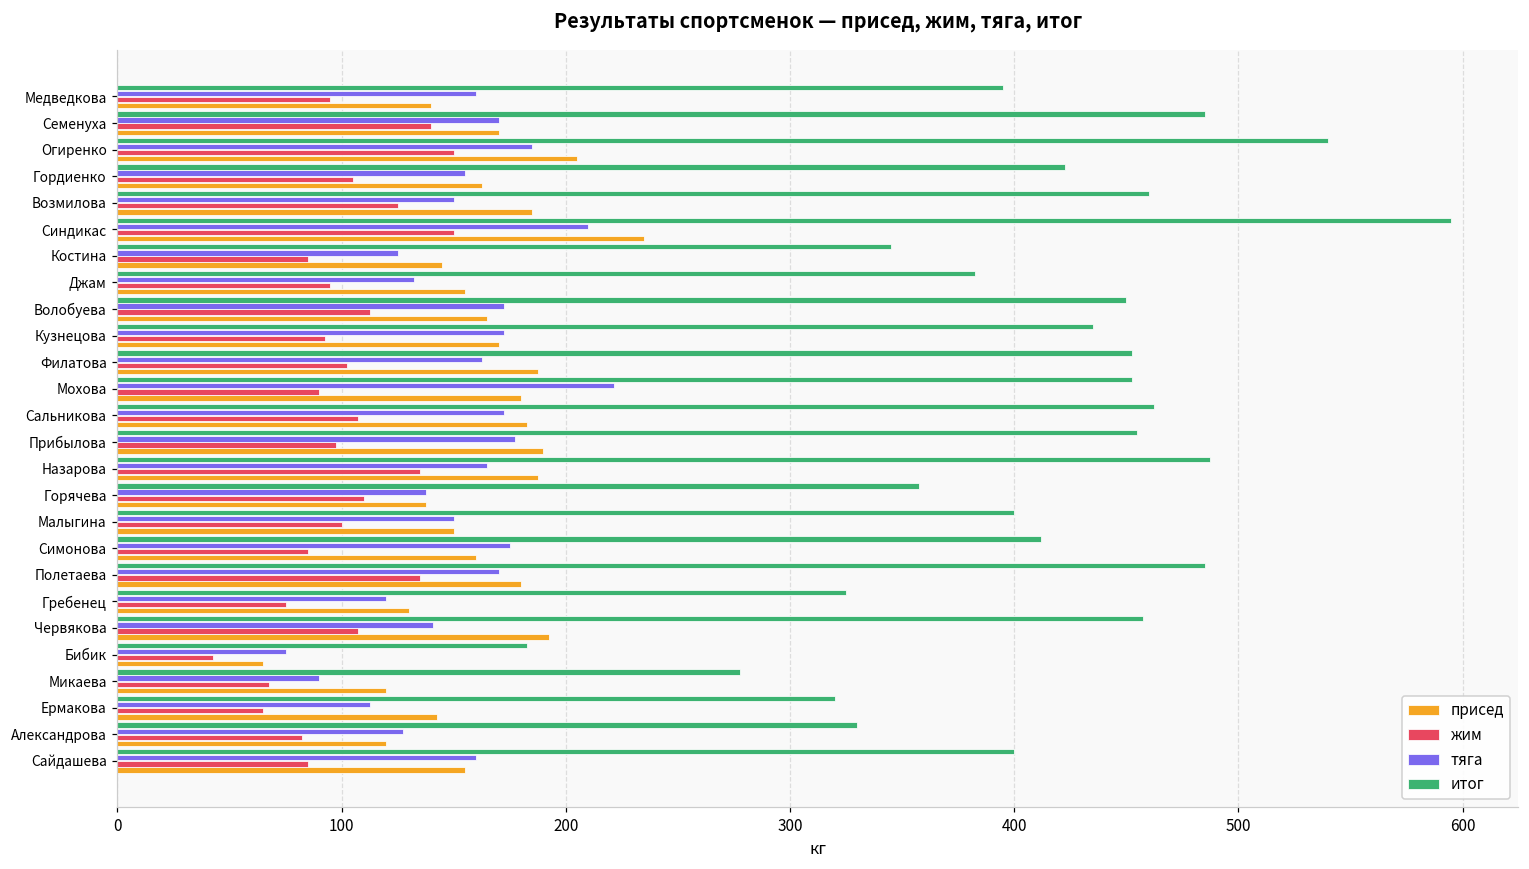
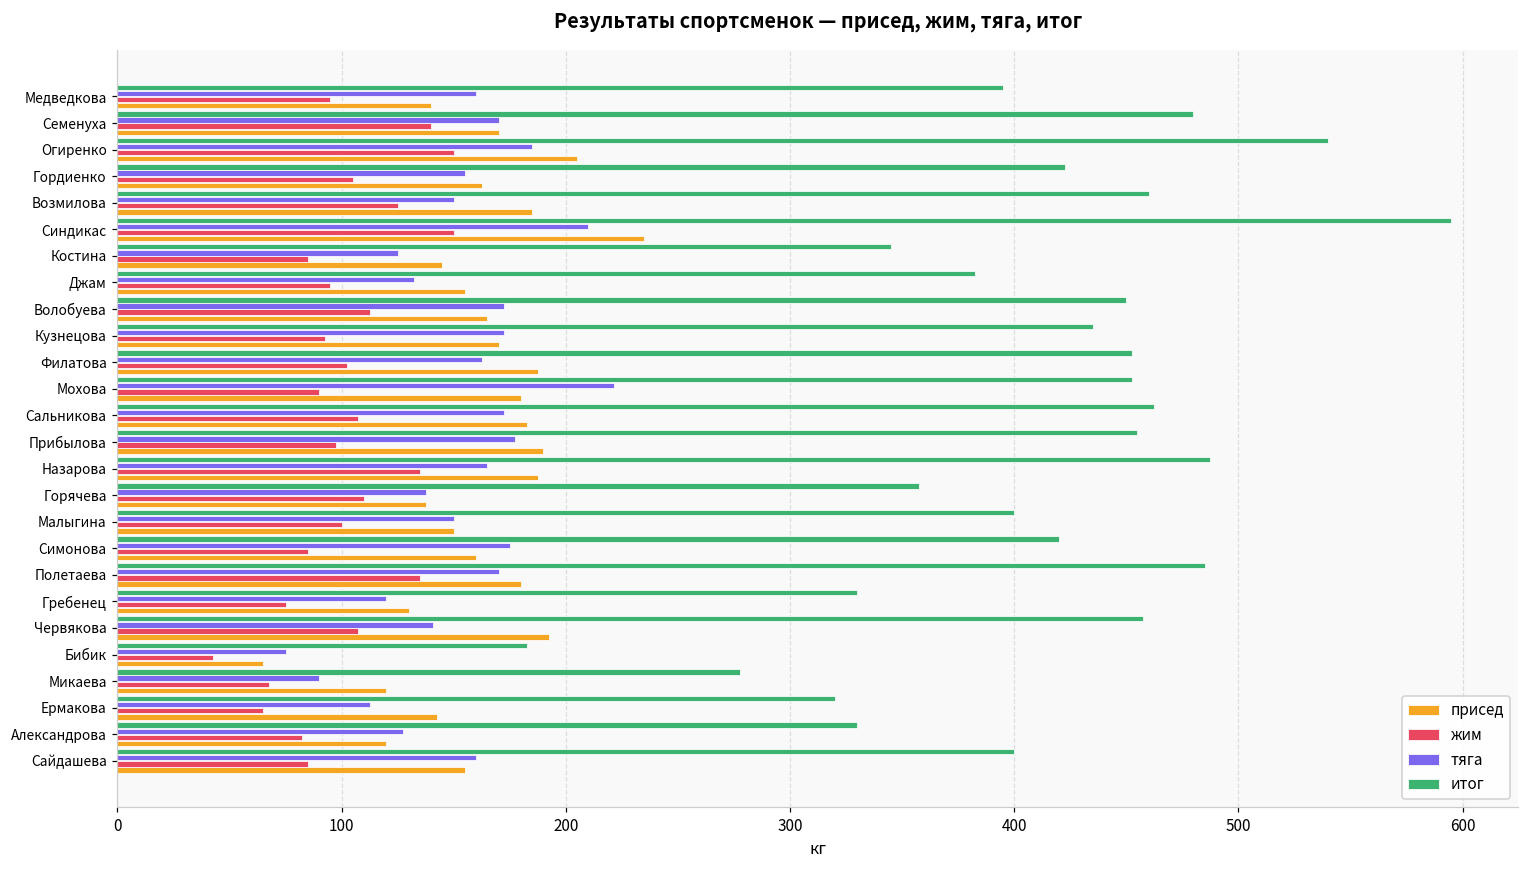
  {
    "присед": {
      "Медведкова": 140,
      "Семенуха": 170,
      "Огиренко": 205,
      "Гордиенко": 163,
      "Возмилова": 185,
      "Синдикас": 235,
      "Костина": 145,
      "Джам": 155,
      "Волобуева": 165,
      "Кузнецова": 170,
      "Филатова": 188,
      "Мохова": 180,
      "Сальникова": 183,
      "Прибылова": 190,
      "Назарова": 188,
      "Горячева": 138,
      "Малыгина": 150,
      "Симонова": 160,
      "Полетаева": 180,
      "Гребенец": 130,
      "Червякова": 193,
      "Бибик": 65,
      "Микаева": 120,
      "Ермакова": 143,
      "Александрова": 120,
      "Сайдашева": 155
    },
    "жим": {
      "Медведкова": 95,
      "Семенуха": 140,
      "Огиренко": 150,
      "Гордиенко": 105,
      "Возмилова": 125,
      "Синдикас": 150,
      "Костина": 85,
      "Джам": 95,
      "Волобуева": 113,
      "Кузнецова": 93,
      "Филатова": 103,
      "Мохова": 90,
      "Сальникова": 108,
      "Прибылова": 98,
      "Назарова": 135,
      "Горячева": 110,
      "Малыгина": 100,
      "Симонова": 85,
      "Полетаева": 135,
      "Гребенец": 75,
      "Червякова": 108,
      "Бибик": 43,
      "Микаева": 68,
      "Ермакова": 65,
      "Александрова": 83,
      "Сайдашева": 85
    },
    "тяга": {
      "Медведкова": 160,
      "Семенуха": 170,
      "Огиренко": 185,
      "Гордиенко": 155,
      "Возмилова": 150,
      "Синдикас": 210,
      "Костина": 125,
      "Джам": 133,
      "Волобуева": 173,
      "Кузнецова": 173,
      "Филатова": 163,
      "Мохова": 222,
      "Сальникова": 173,
      "Прибылова": 178,
      "Назарова": 165,
      "Горячева": 138,
      "Малыгина": 150,
      "Симонова": 175,
      "Полетаева": 170,
      "Гребенец": 120,
      "Червякова": 141,
      "Бибик": 75,
      "Микаева": 90,
      "Ермакова": 113,
      "Александрова": 128,
      "Сайдашева": 160
    },
    "итог": {
      "Медведкова": 395,
-     "Семенуха": 485,
+     "Семенуха": 480,
      "Огиренко": 540,
      "Гордиенко": 423,
      "Возмилова": 460,
      "Синдикас": 595,
      "Костина": 345,
      "Джам": 383,
      "Волобуева": 450,
      "Кузнецова": 435,
      "Филатова": 453,
      "Мохова": 453,
      "Сальникова": 463,
      "Прибылова": 455,
      "Назарова": 488,
      "Горячева": 358,
      "Малыгина": 400,
-     "Симонова": 412,
+     "Симонова": 420,
      "Полетаева": 485,
-     "Гребенец": 325,
+     "Гребенец": 330,
      "Червякова": 458,
      "Бибик": 183,
      "Микаева": 278,
      "Ермакова": 320,
      "Александрова": 330,
      "Сайдашева": 400
    }
  }
